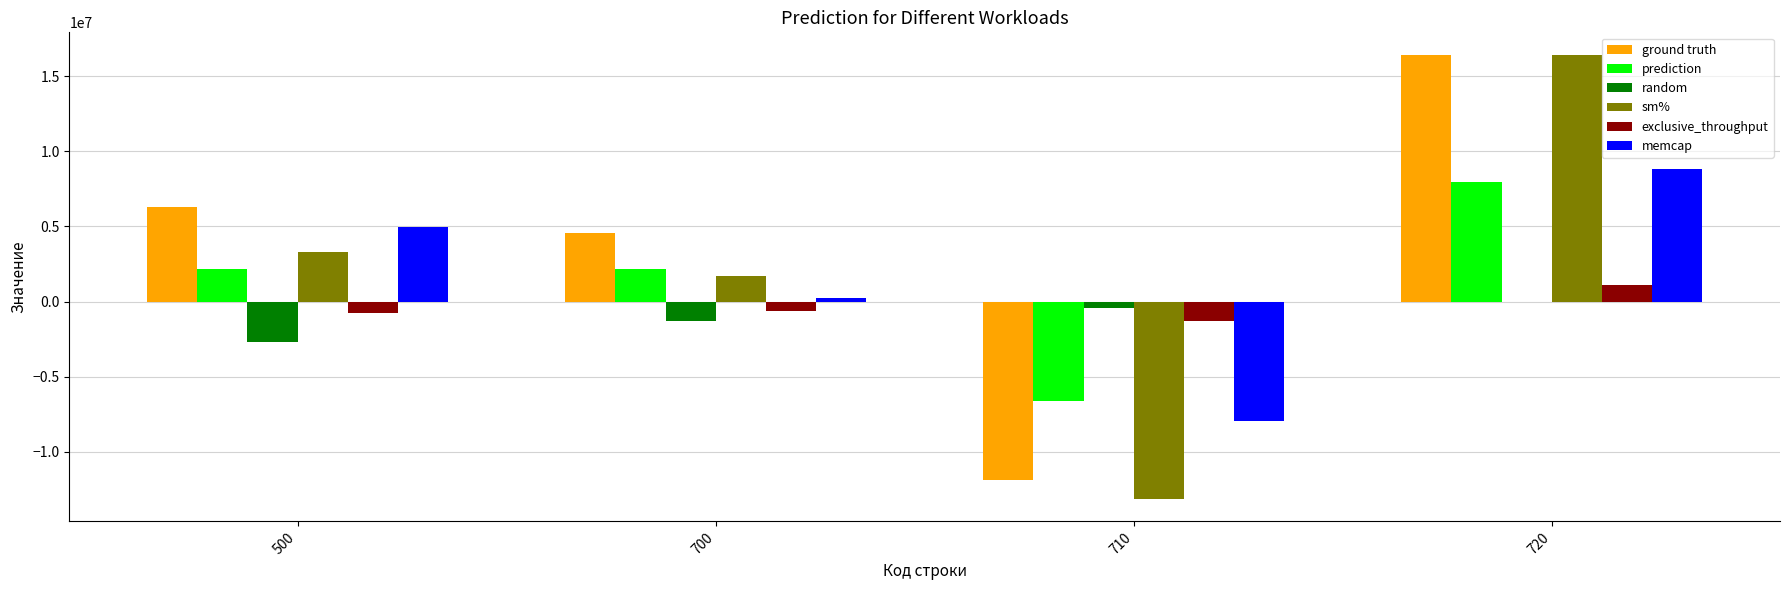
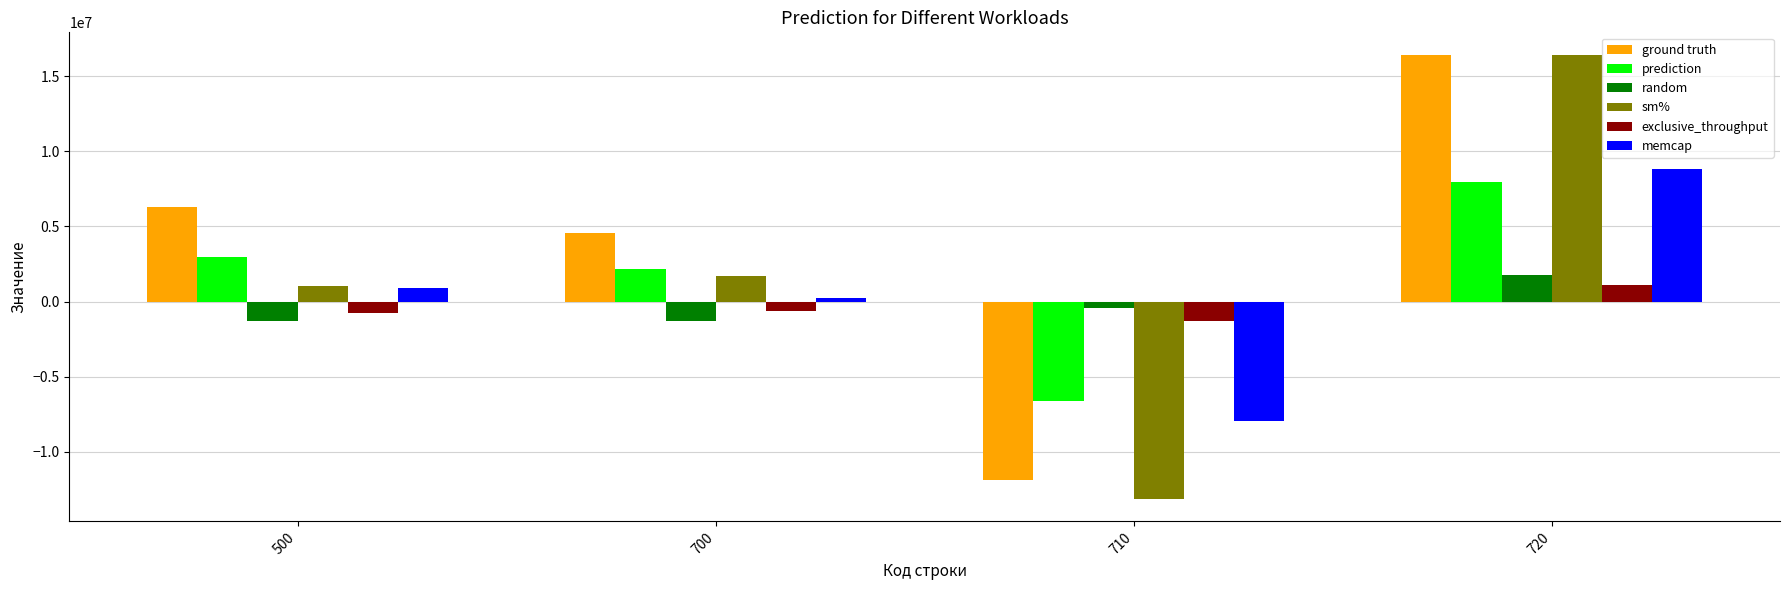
  {
    "ground truth": {
      "500": 6300000,
      "700": 4600000,
      "710": -11800000,
      "720": 16400000
    },
    "prediction": {
-     "500": 2200000,
+     "500": 3000000,
      "700": 2200000,
      "710": -6600000,
      "720": 8000000
    },
    "random": {
-     "500": -2700000,
+     "500": -1300000,
      "700": -1300000,
      "710": -500000,
-     "720": 0
+     "720": 1800000
    },
    "sm%": {
-     "500": 3300000,
+     "500": 1100000,
      "700": 1700000,
      "710": -13100000,
      "720": 16400000
    },
    "exclusive_throughput": {
      "500": -800000,
      "700": -700000,
      "710": -1300000,
      "720": 1100000
    },
    "memcap": {
-     "500": 4900000,
+     "500": 900000,
      "700": 300000,
      "710": -7900000,
      "720": 8800000
    }
  }
